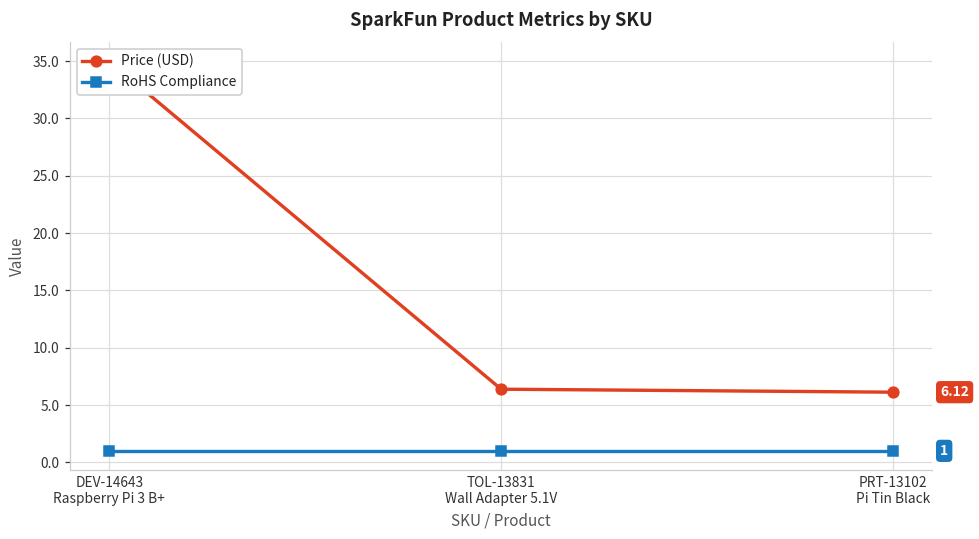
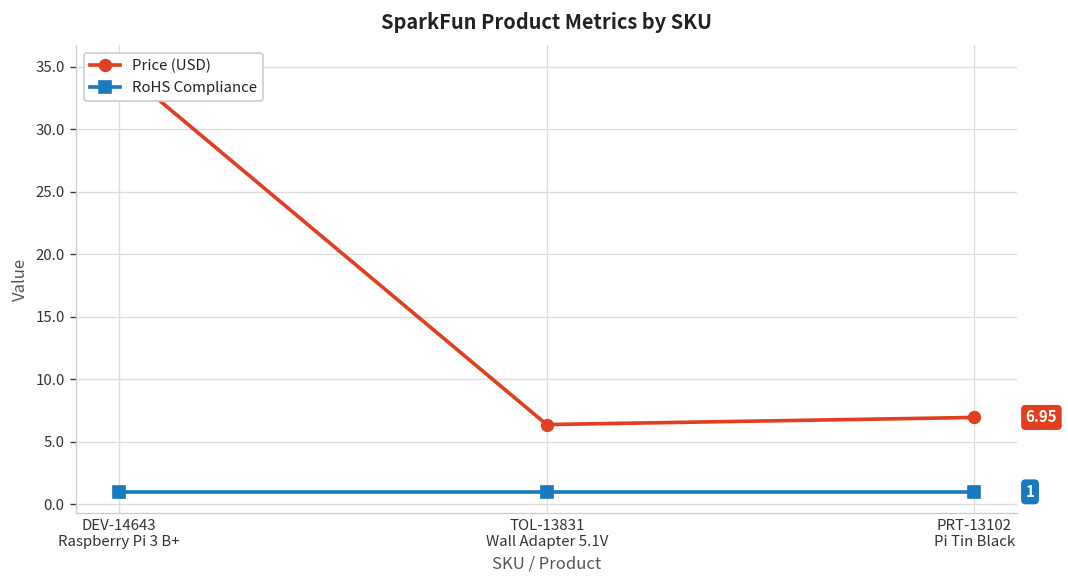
  {
    "Price (USD)": {
-     "PRT-13102 Pi Tin Black": 6.12
+     "PRT-13102 Pi Tin Black": 6.95
    },
    "RoHS Compliance": {
      "DEV-14643 Raspberry Pi 3 B+": 1.0,
      "TOL-13831 Wall Adapter 5.1V": 1.0,
      "PRT-13102 Pi Tin Black": 1.0
    }
  }
